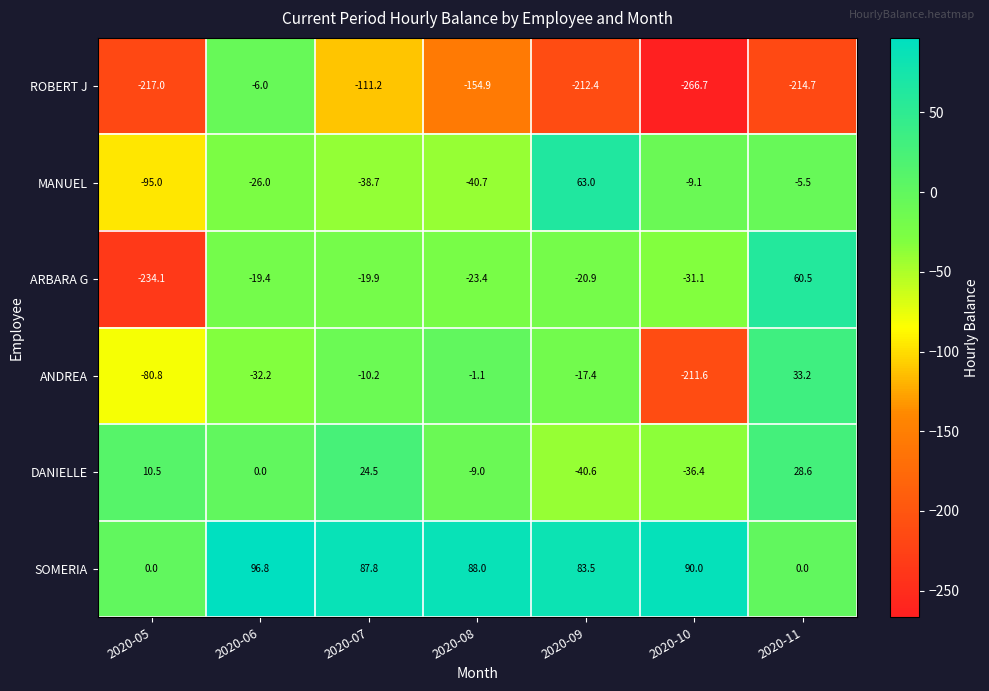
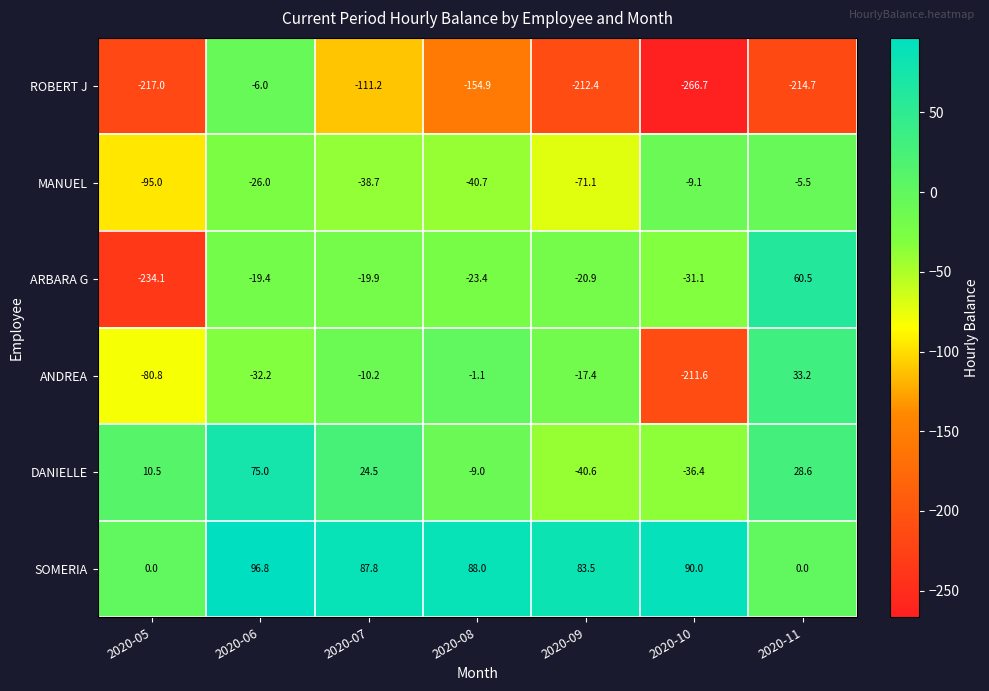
  {
    "ROBERT J": {
      "2020-05": -217.0,
      "2020-06": -6.0,
      "2020-07": -111.2,
      "2020-08": -154.9,
      "2020-09": -212.4,
      "2020-10": -266.7,
      "2020-11": -214.7
    },
    "MANUEL": {
      "2020-05": -95.0,
      "2020-06": -26.0,
      "2020-07": -38.7,
      "2020-08": -40.7,
-     "2020-09": 63.0,
+     "2020-09": -71.1,
      "2020-10": -9.1,
      "2020-11": -5.5
    },
    "ARBARA G": {
      "2020-05": -234.1,
      "2020-06": -19.4,
      "2020-07": -19.9,
      "2020-08": -23.4,
      "2020-09": -20.9,
      "2020-10": -31.1,
      "2020-11": 60.5
    },
    "ANDREA": {
      "2020-05": -80.8,
      "2020-06": -32.2,
      "2020-07": -10.2,
      "2020-08": -1.1,
      "2020-09": -17.4,
      "2020-10": -211.6,
      "2020-11": 33.2
    },
    "DANIELLE": {
      "2020-05": 10.5,
-     "2020-06": 0.0,
+     "2020-06": 75.0,
      "2020-07": 24.5,
      "2020-08": -9.0,
      "2020-09": -40.6,
      "2020-10": -36.4,
      "2020-11": 28.6
    },
    "SOMERIA": {
      "2020-05": 0.0,
      "2020-06": 96.8,
      "2020-07": 87.8,
      "2020-08": 88.0,
      "2020-09": 83.5,
      "2020-10": 90.0,
      "2020-11": 0.0
    }
  }
